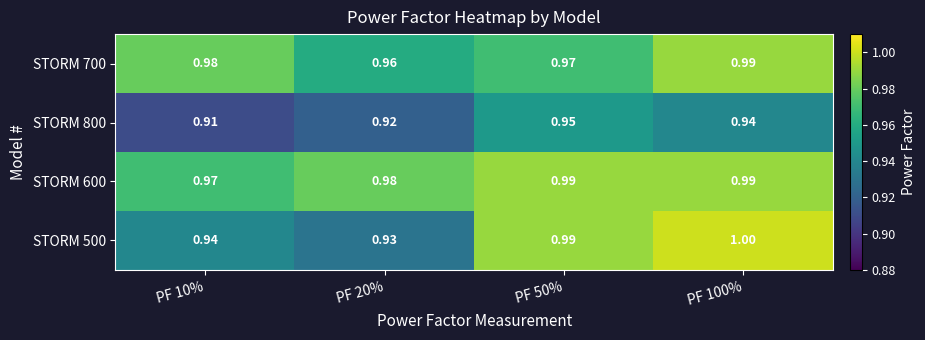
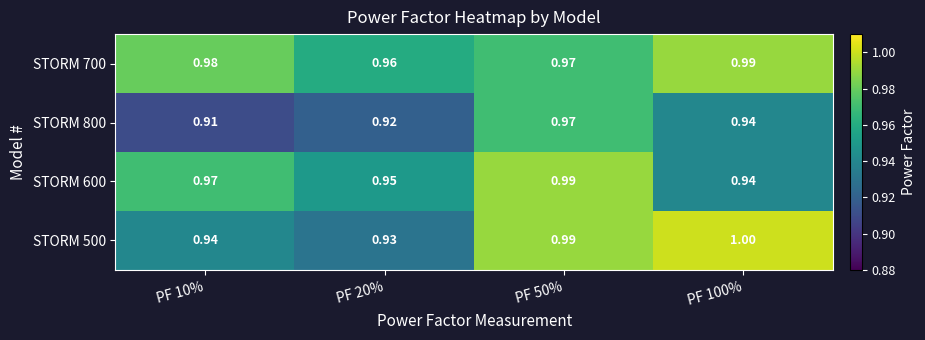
  {
    "STORM 700": {
      "PF 10%": 0.98,
      "PF 20%": 0.96,
      "PF 50%": 0.97,
      "PF 100%": 0.99
    },
    "STORM 800": {
      "PF 10%": 0.91,
      "PF 20%": 0.92,
-     "PF 50%": 0.95,
+     "PF 50%": 0.97,
      "PF 100%": 0.94
    },
    "STORM 600": {
      "PF 10%": 0.97,
-     "PF 20%": 0.98,
+     "PF 20%": 0.95,
      "PF 50%": 0.99,
-     "PF 100%": 0.99
+     "PF 100%": 0.94
    },
    "STORM 500": {
      "PF 10%": 0.94,
      "PF 20%": 0.93,
      "PF 50%": 0.99,
      "PF 100%": 1.00
    }
  }
